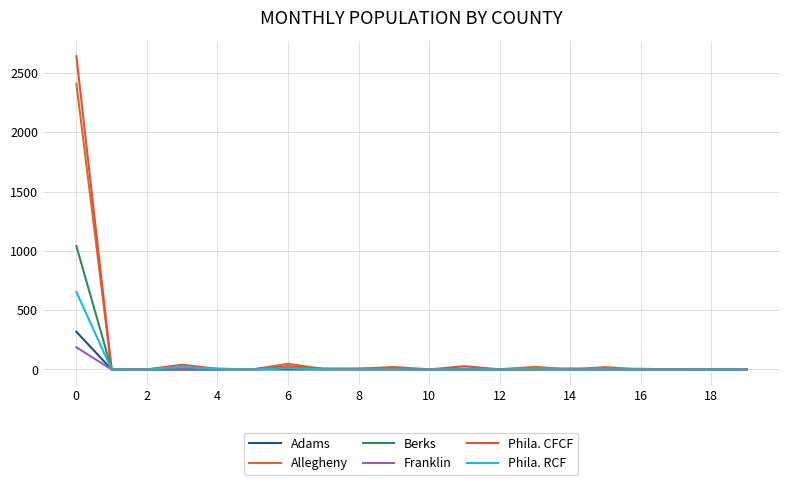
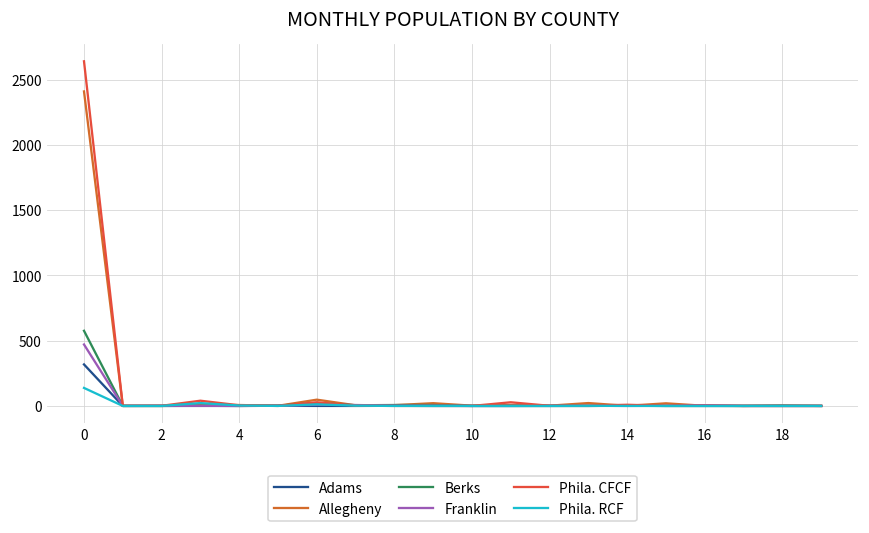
  {
    "Adams": {
      "0": 320
    },
    "Berks": {
-     "0": 1040
+     "0": 580
    },
    "Franklin": {
-     "0": 190
+     "0": 470
    },
    "Phila. RCF": {
-     "0": 650
+     "0": 140
    }
  }
